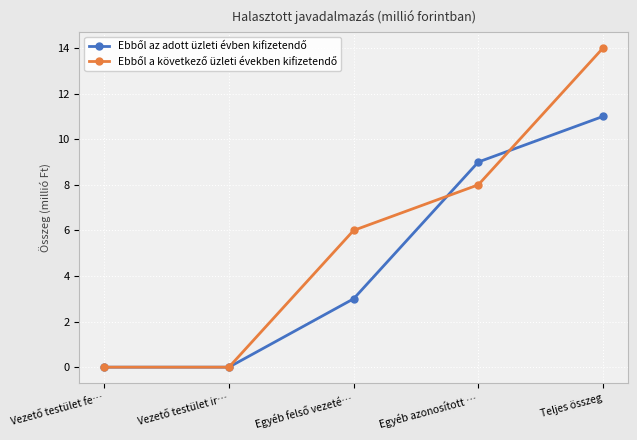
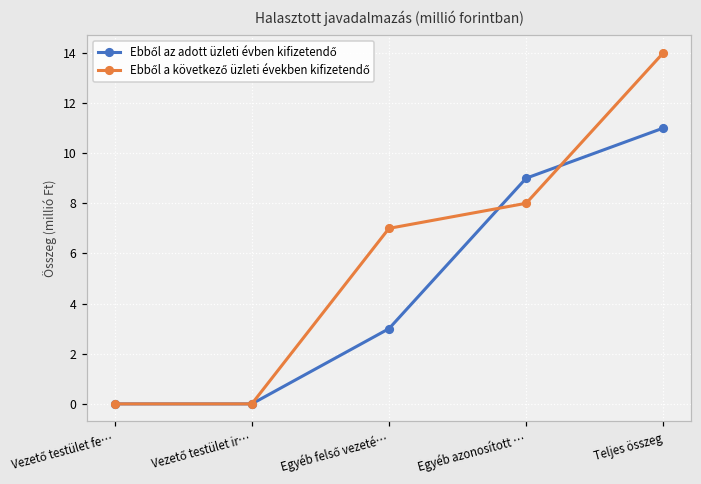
  {
    "Ebből az adott üzleti évben kifizetendő": {
      "Egyéb felső vezeté…": 3,
      "Egyéb azonosított …": 9,
      "Teljes összeg": 11
    },
    "Ebből a következő üzleti években kifizetendő": {
-     "Egyéb felső vezeté…": 6,
+     "Egyéb felső vezeté…": 7,
      "Egyéb azonosított …": 8,
      "Teljes összeg": 14
    }
  }
